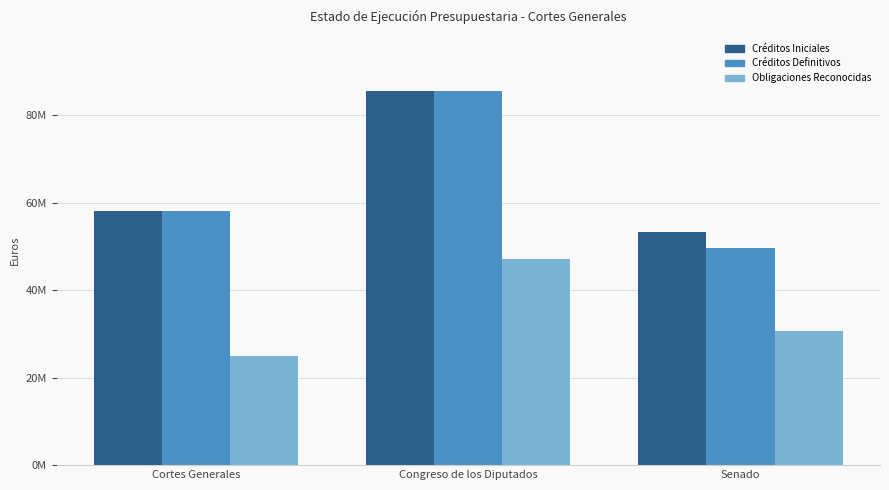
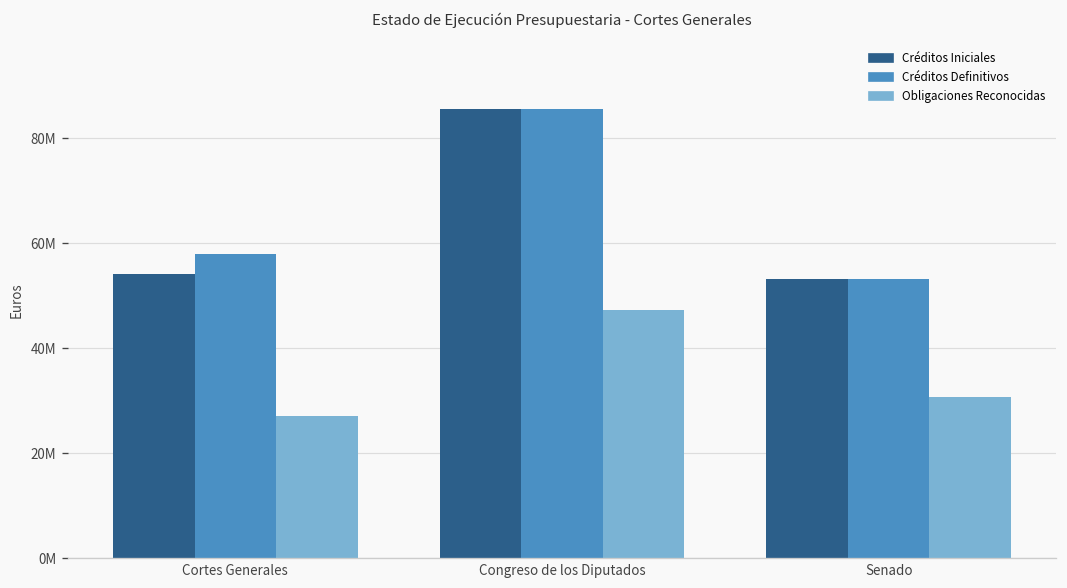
  {
    "Créditos Iniciales": {
-     "Cortes Generales": 58000000,
+     "Cortes Generales": 54000000,
      "Congreso de los Diputados": 86000000,
      "Senado": 53000000
    },
    "Créditos Definitivos": {
      "Cortes Generales": 58000000,
      "Congreso de los Diputados": 86000000,
-     "Senado": 50000000
+     "Senado": 53000000
    },
    "Obligaciones Reconocidas": {
-     "Cortes Generales": 25000000,
+     "Cortes Generales": 27000000,
      "Congreso de los Diputados": 47000000,
      "Senado": 31000000
    }
  }
